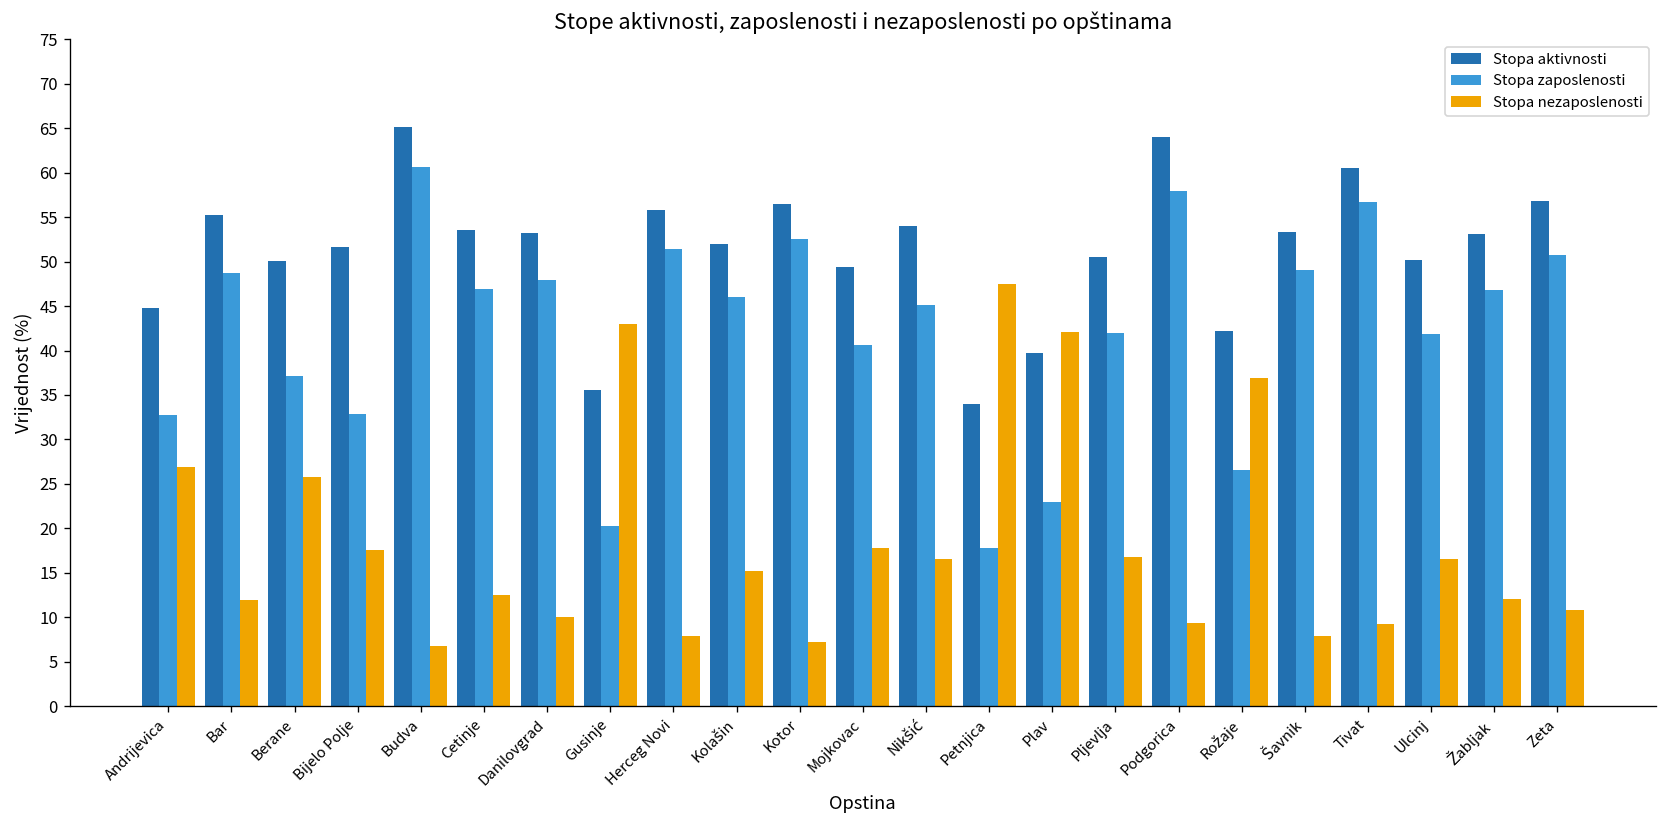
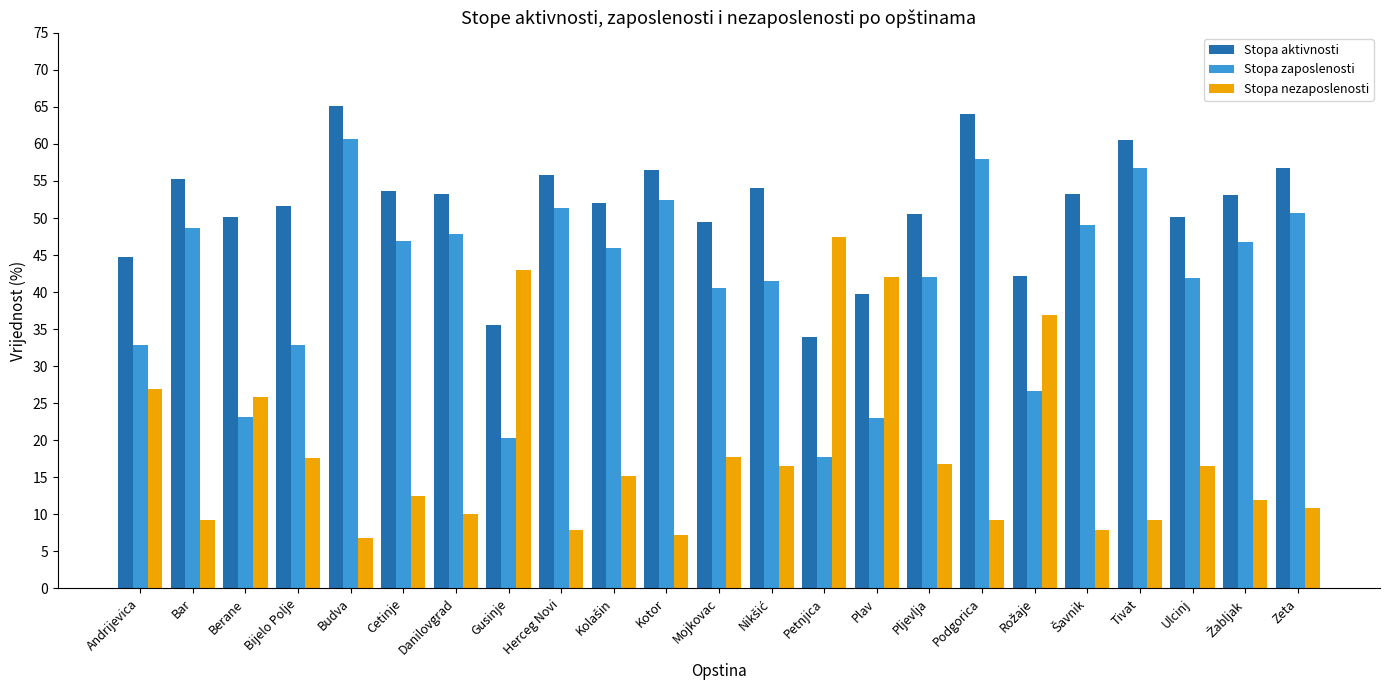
  {
    "Stopa aktivnosti": {
      "Andrijevica": 45,
      "Bar": 55,
      "Berane": 50,
      "Bijelo Polje": 52,
      "Budva": 65,
      "Cetinje": 54,
      "Danilovgrad": 53,
      "Gusinje": 36,
      "Herceg Novi": 56,
      "Kolašin": 52,
      "Kotor": 57,
      "Mojkovac": 49,
      "Nikšić": 54,
      "Petnjica": 34,
      "Plav": 40,
      "Pljevlja": 51,
      "Podgorica": 64,
      "Rožaje": 42,
      "Šavnik": 53,
      "Tivat": 61,
      "Ulcinj": 50,
      "Žabljak": 53,
      "Zeta": 57
    },
    "Stopa zaposlenosti": {
      "Andrijevica": 33,
      "Bar": 49,
-     "Berane": 37,
+     "Berane": 23,
      "Bijelo Polje": 33,
      "Budva": 61,
      "Cetinje": 47,
      "Danilovgrad": 48,
      "Gusinje": 20,
      "Herceg Novi": 51,
      "Kolašin": 46,
      "Kotor": 53,
      "Mojkovac": 41,
-     "Nikšić": 45,
+     "Nikšić": 42,
      "Petnjica": 18,
      "Plav": 23,
      "Pljevlja": 42,
      "Podgorica": 58,
      "Rožaje": 27,
      "Šavnik": 49,
      "Tivat": 57,
      "Ulcinj": 42,
      "Žabljak": 47,
      "Zeta": 51
    },
    "Stopa nezaposlenosti": {
      "Andrijevica": 27,
-     "Bar": 12,
+     "Bar": 9,
      "Berane": 26,
      "Bijelo Polje": 18,
      "Budva": 7,
      "Cetinje": 13,
      "Danilovgrad": 10,
      "Gusinje": 43,
      "Herceg Novi": 8,
      "Kolašin": 15,
      "Kotor": 7,
      "Mojkovac": 18,
      "Nikšić": 17,
      "Petnjica": 48,
      "Plav": 42,
      "Pljevlja": 17,
      "Podgorica": 9,
      "Rožaje": 37,
      "Šavnik": 8,
      "Tivat": 9,
      "Ulcinj": 17,
      "Žabljak": 12,
      "Zeta": 11
    }
  }
